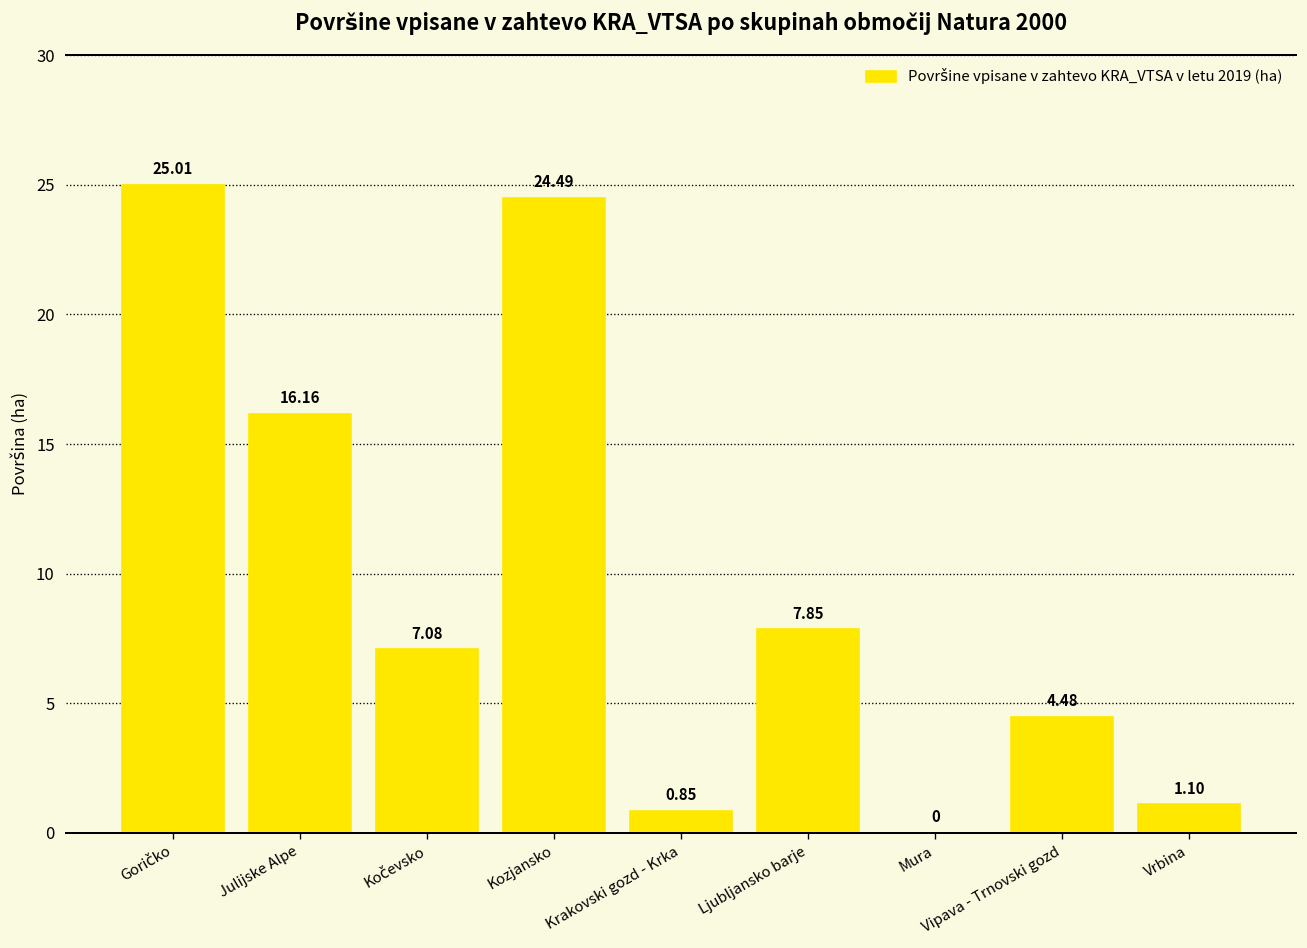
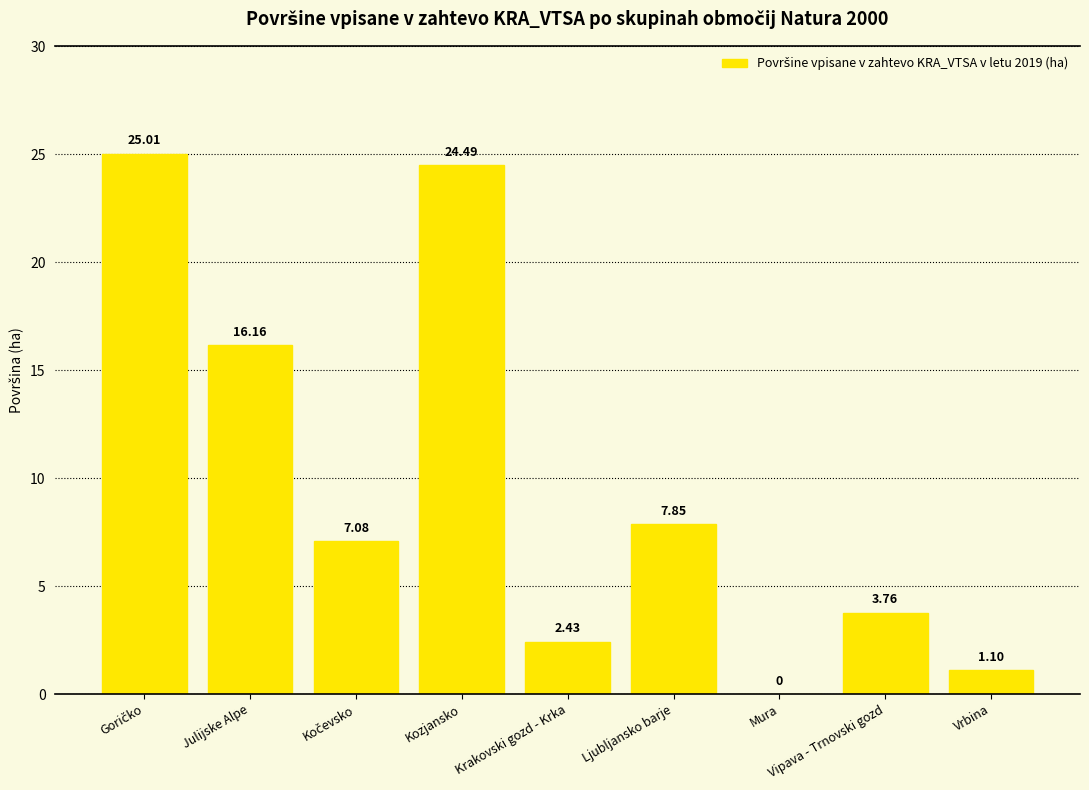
  {
    "Goričko": 25.01,
    "Julijske Alpe": 16.16,
    "Kočevsko": 7.08,
    "Kozjansko": 24.49,
-   "Krakovski gozd - Krka": 0.85,
+   "Krakovski gozd - Krka": 2.43,
    "Ljubljansko barje": 7.85,
    "Mura": 0,
-   "Vipava - Trnovski gozd": 4.48,
+   "Vipava - Trnovski gozd": 3.76,
    "Vrbina": 1.10
  }
